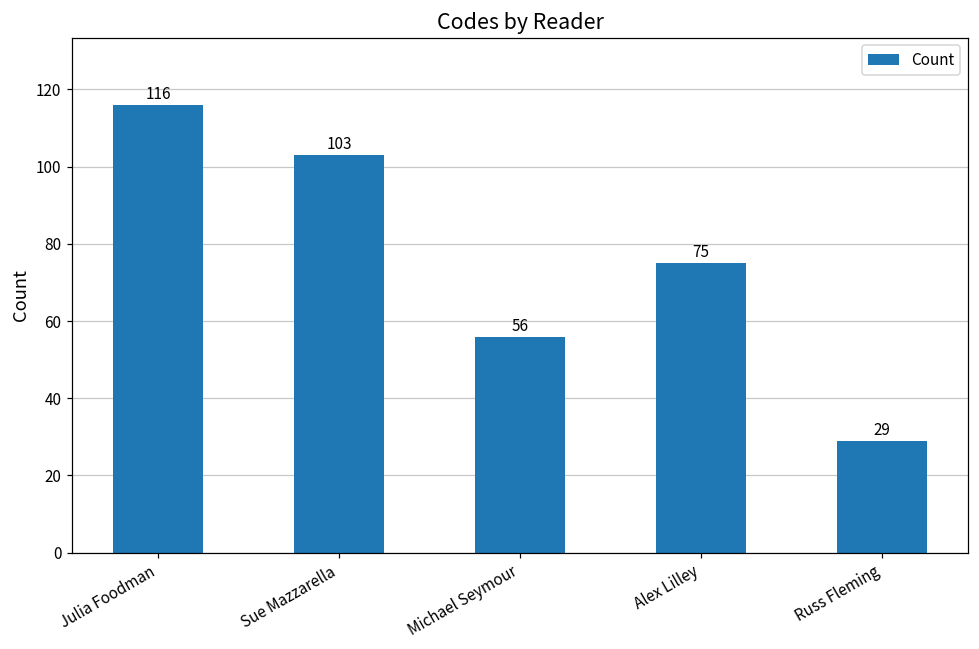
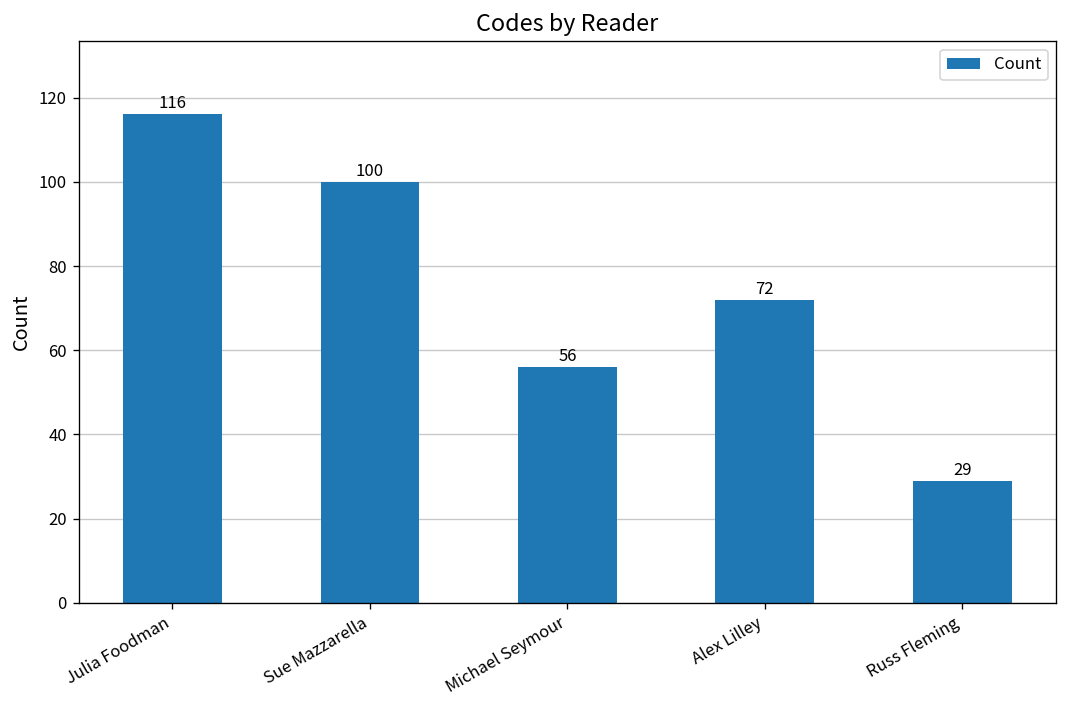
  {
    "Julia Foodman": 116,
-   "Sue Mazzarella": 103,
+   "Sue Mazzarella": 100,
    "Michael Seymour": 56,
-   "Alex Lilley": 75,
+   "Alex Lilley": 72,
    "Russ Fleming": 29
  }
